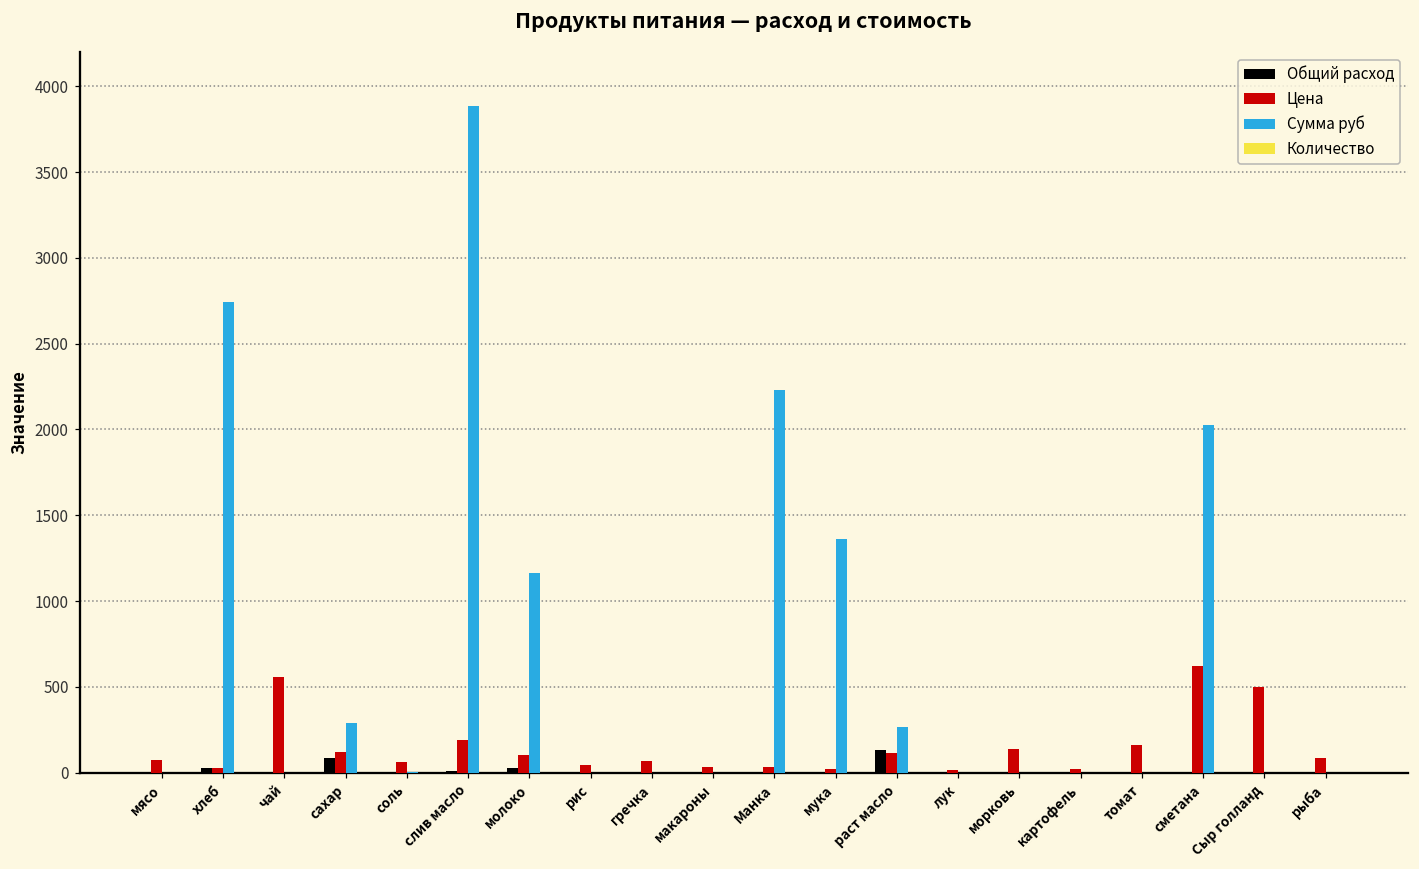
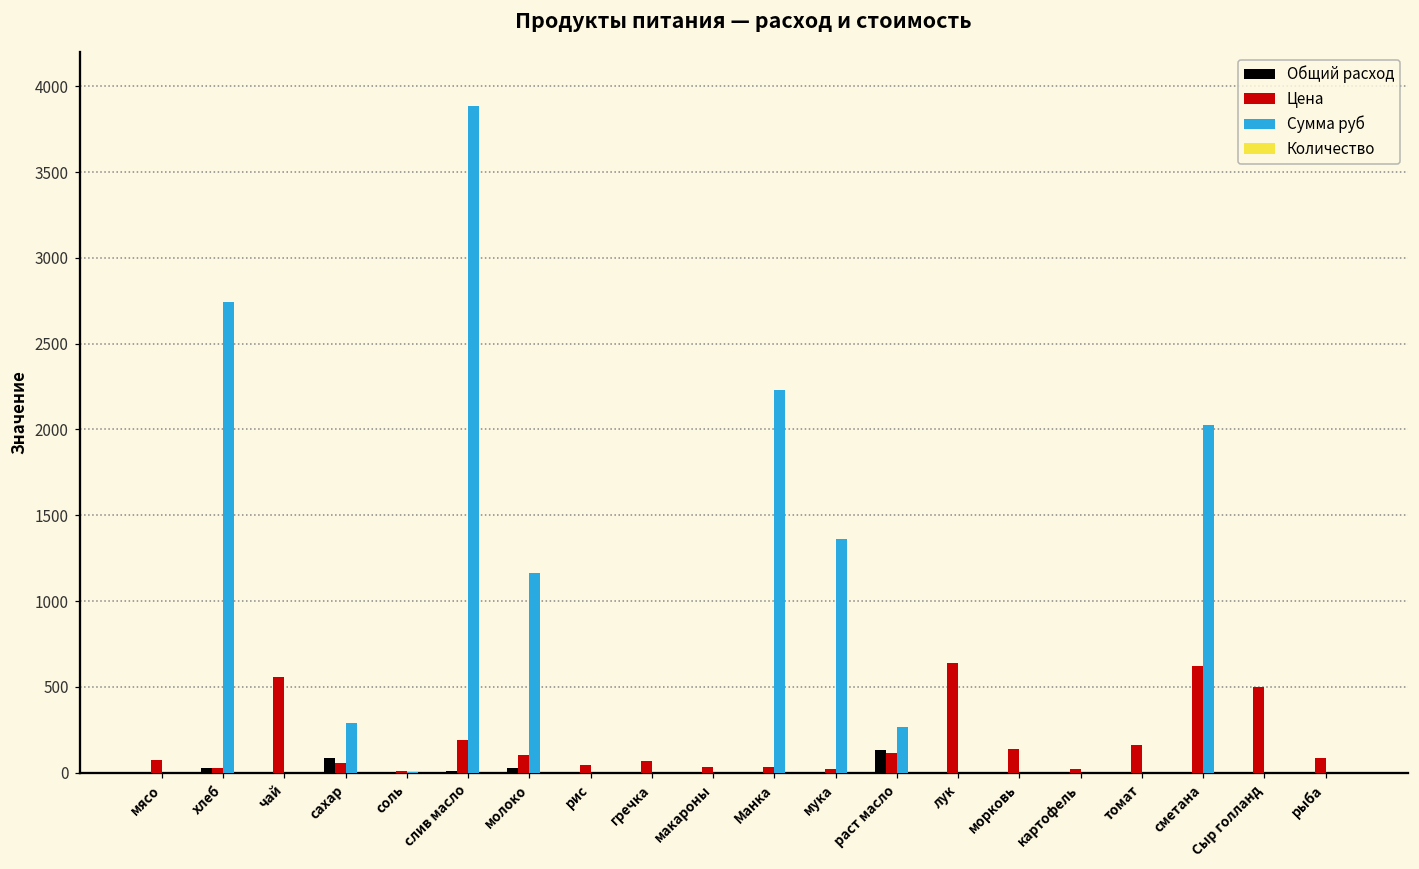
  {
    "Общий расход": {
      "мясо": 0,
      "хлеб": 30,
      "чай": 0,
      "сахар": 90,
      "молоко": 20,
      "рис": 0,
      "гречка": 0,
      "макароны": 0,
      "раст масло": 140,
      "лук": 0,
      "морковь": 0,
      "картофель": 0,
      "томат": 0,
      "Сыр голланд": 0,
      "рыба": 0
    },
    "Цена": {
      "мясо": 70,
      "хлеб": 30,
      "чай": 560,
-     "сахар": 120,
-     "соль": 70,
+     "сахар": 60,
+     "соль": 10,
      "слив масло": 190,
      "молоко": 110,
      "рис": 50,
      "гречка": 70,
      "макароны": 30,
      "Манка": 30,
      "мука": 20,
      "раст масло": 120,
-     "лук": 20,
+     "лук": 640,
      "морковь": 140,
      "картофель": 20,
      "томат": 160,
      "сметана": 620,
      "Сыр голланд": 500,
      "рыба": 90
    },
    "Сумма руб": {
      "мясо": 0,
      "хлеб": 2740,
      "чай": 0,
      "сахар": 290,
      "слив масло": 3880,
      "молоко": 1160,
      "рис": 0,
      "гречка": 0,
      "макароны": 0,
      "Манка": 2230,
      "мука": 1360,
      "раст масло": 270,
      "лук": 0,
      "морковь": 0,
      "картофель": 0,
      "томат": 0,
      "сметана": 2030,
      "Сыр голланд": 0,
      "рыба": 0
    },
    "Количество": {
      "мясо": 0,
      "чай": 0,
      "рис": 0,
      "гречка": 0,
      "макароны": 0,
      "лук": 0,
      "морковь": 0,
      "картофель": 0,
      "томат": 0,
      "Сыр голланд": 0,
      "рыба": 0
    }
  }
